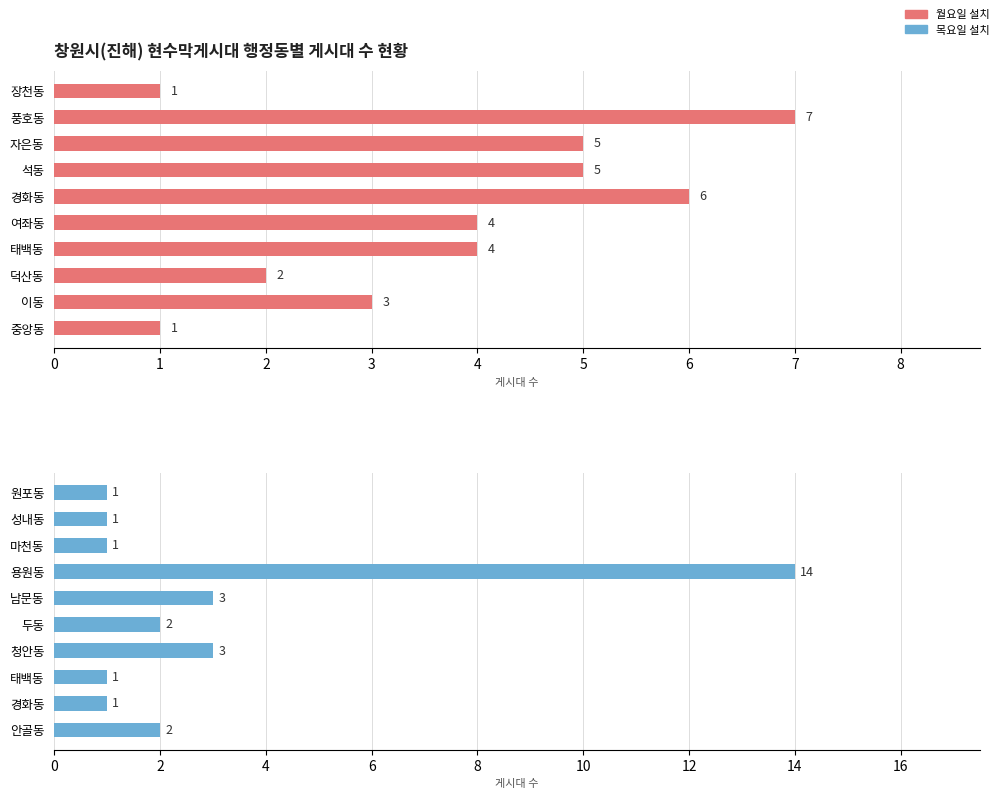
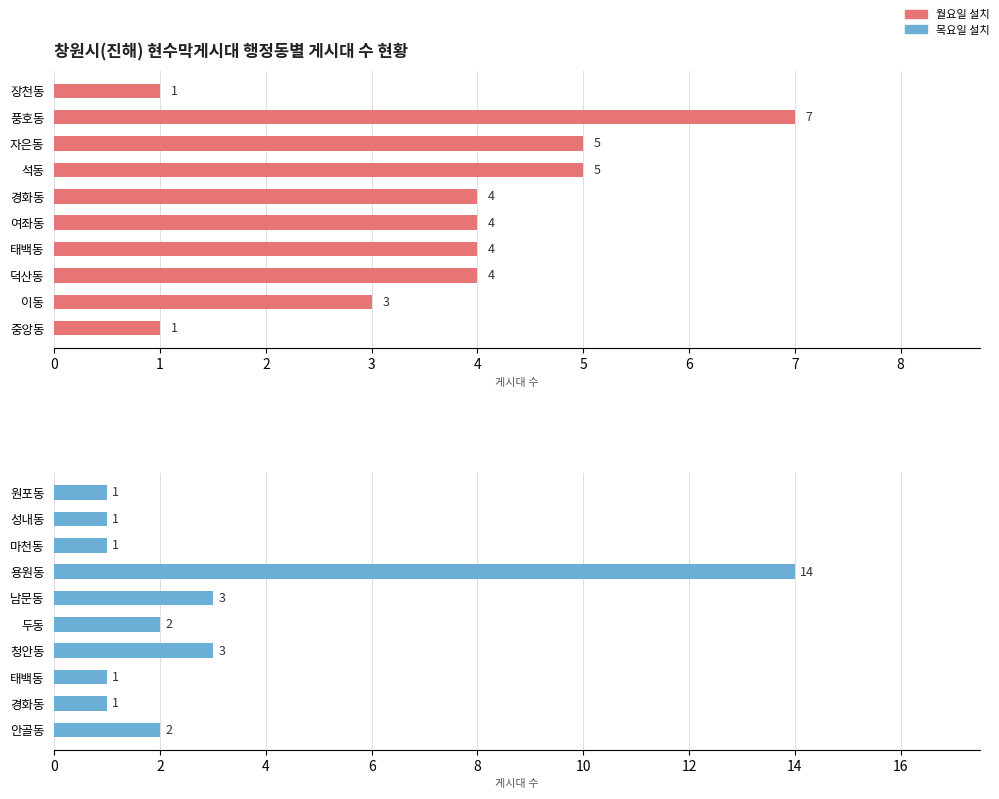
  {
    "창원시(진해) 현수막게시대 행정동별 게시대 수 현황": {
      "장천동": 1,
      "풍호동": 7,
      "자은동": 5,
      "석동": 5,
-     "경화동": 6,
+     "경화동": 4,
      "여좌동": 4,
      "태백동": 4,
-     "덕산동": 2,
+     "덕산동": 4,
      "이동": 3,
      "중앙동": 1
    }
  }
